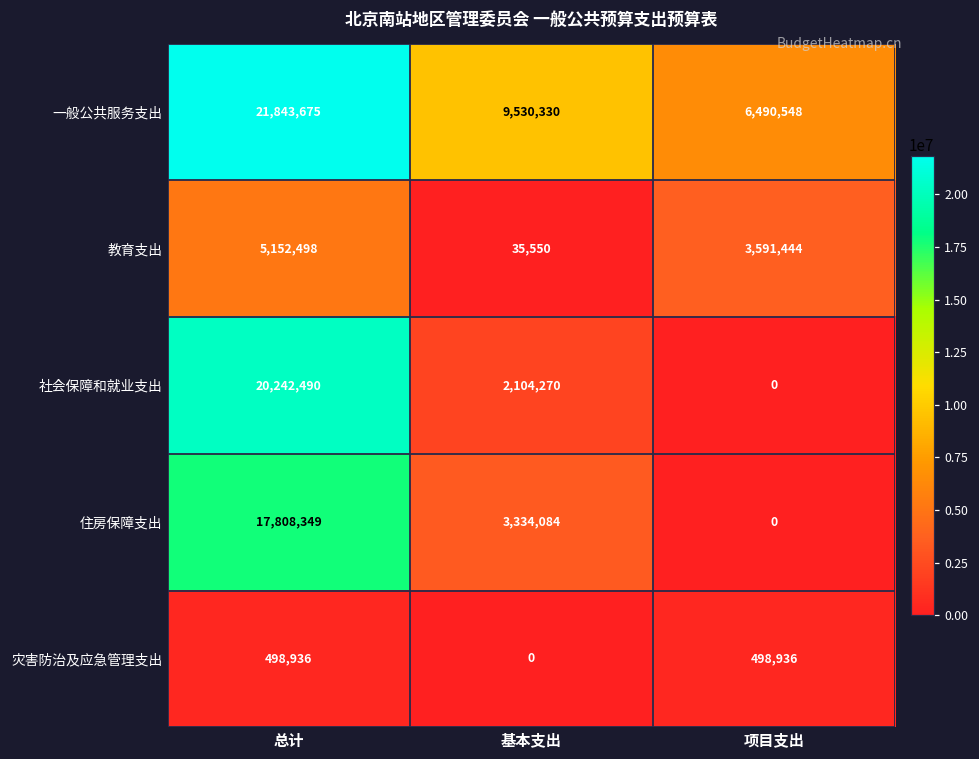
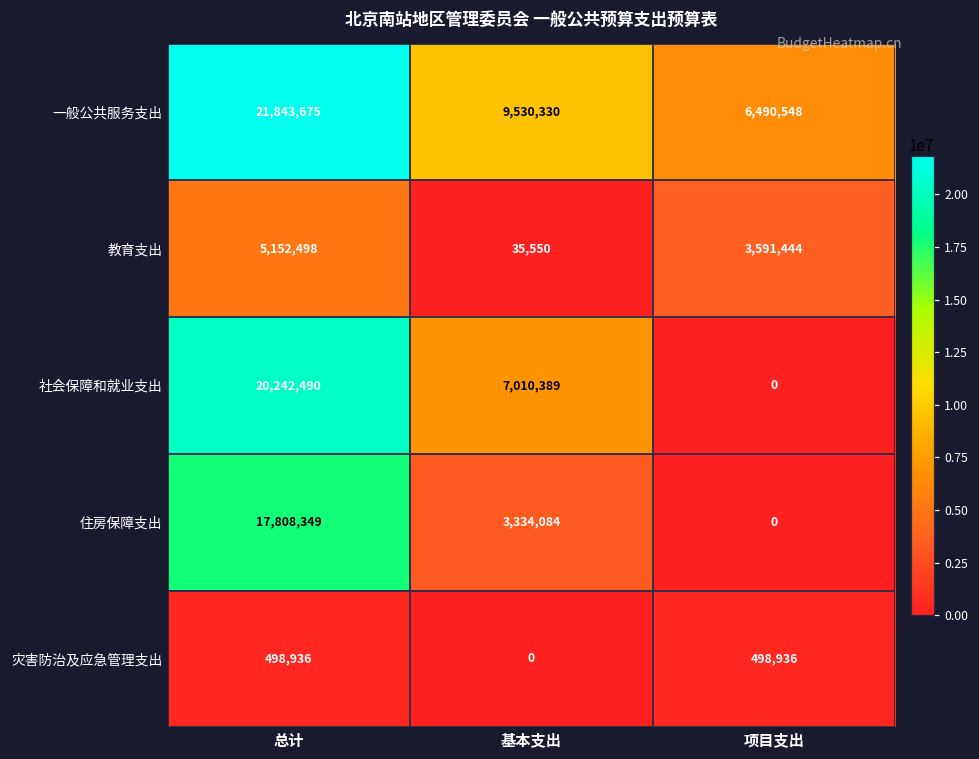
  {
    "一般公共服务支出": {
      "总计": "21,843,675",
      "基本支出": "9,530,330"
    },
    "教育支出": {
      "总计": "5,152,498",
      "基本支出": "35,550",
      "项目支出": "3,591,444"
    },
    "社会保障和就业支出": {
      "总计": "20,242,490",
-     "基本支出": "2,104,270",
+     "基本支出": "7,010,389",
      "项目支出": "0"
    },
    "住房保障支出": {
      "总计": "17,808,349",
      "基本支出": "3,334,084",
      "项目支出": "0"
    },
    "灾害防治及应急管理支出": {
      "总计": "498,936",
      "基本支出": "0",
      "项目支出": "498,936"
    }
  }
